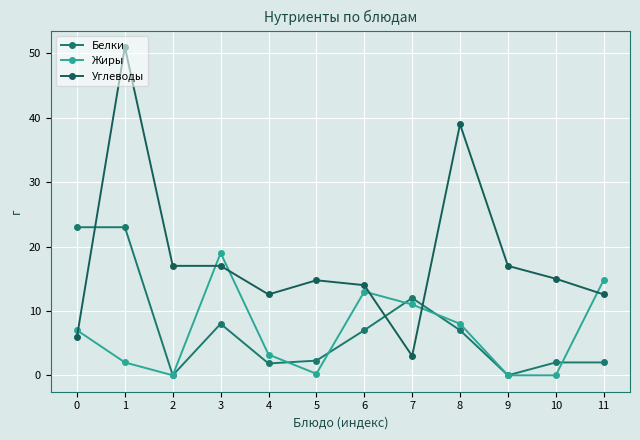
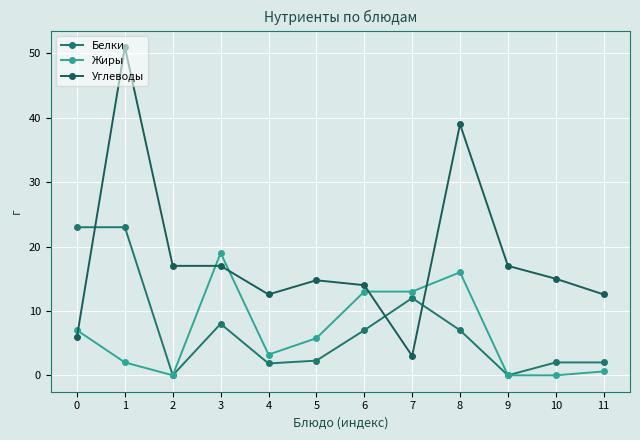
  {
    "Жиры": {
      "0": 7,
      "1": 2,
      "3": 19,
      "4": 3,
-     "5": 0,
+     "5": 6,
      "6": 13,
-     "7": 11,
-     "8": 8,
+     "7": 13,
+     "8": 16,
      "10": 0,
-     "11": 15
+     "11": 1
    }
  }
